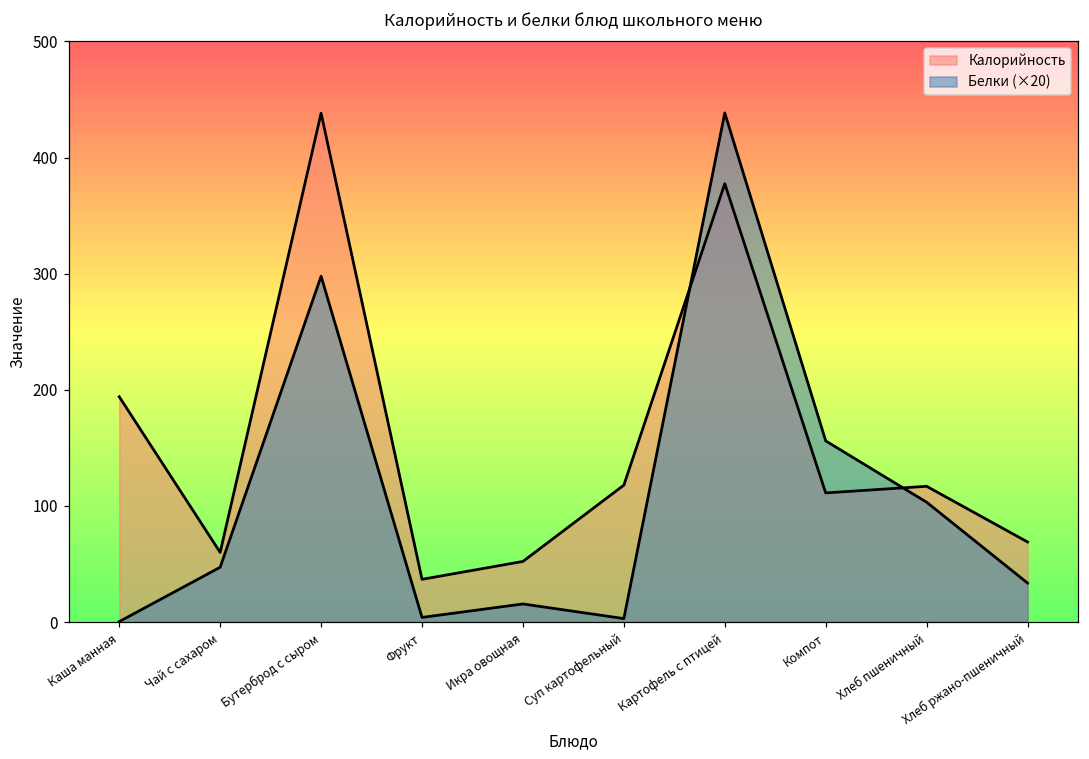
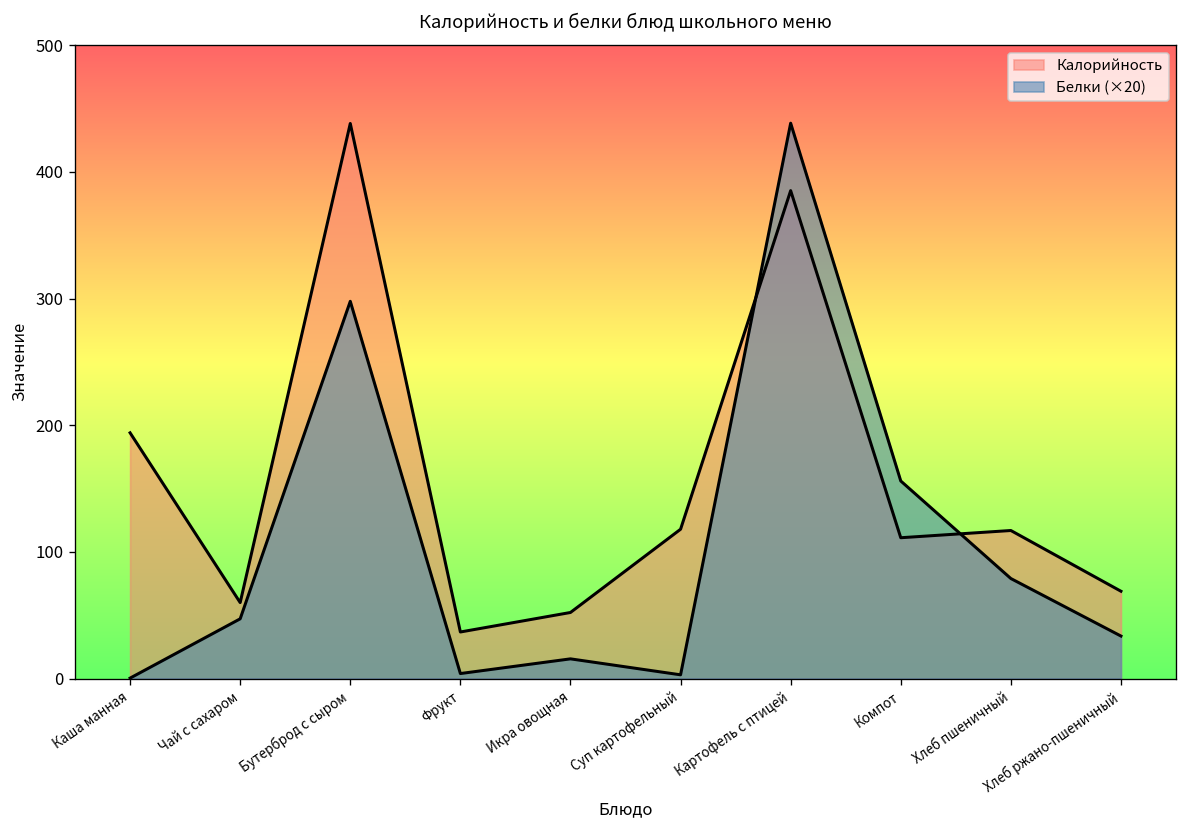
  {
    "Калорийность": {
      "Каша манная": 194,
      "Чай с сахаром": 60,
      "Бутерброд с сыром": 438,
      "Фрукт": 37,
      "Икра овощная": 52,
      "Суп картофельный": 118,
-     "Картофель с птицей": 377,
+     "Картофель с птицей": 385,
      "Компот": 111,
      "Хлеб пшеничный": 117,
      "Хлеб ржано-пшеничный": 69
    },
    "Белки (×20)": {
      "Каша манная": 0,
      "Чай с сахаром": 47,
      "Бутерброд с сыром": 298,
      "Фрукт": 4,
      "Икра овощная": 16,
      "Суп картофельный": 3,
      "Картофель с птицей": 438,
      "Компот": 156,
-     "Хлеб пшеничный": 103,
+     "Хлеб пшеничный": 79,
      "Хлеб ржано-пшеничный": 34
    }
  }
